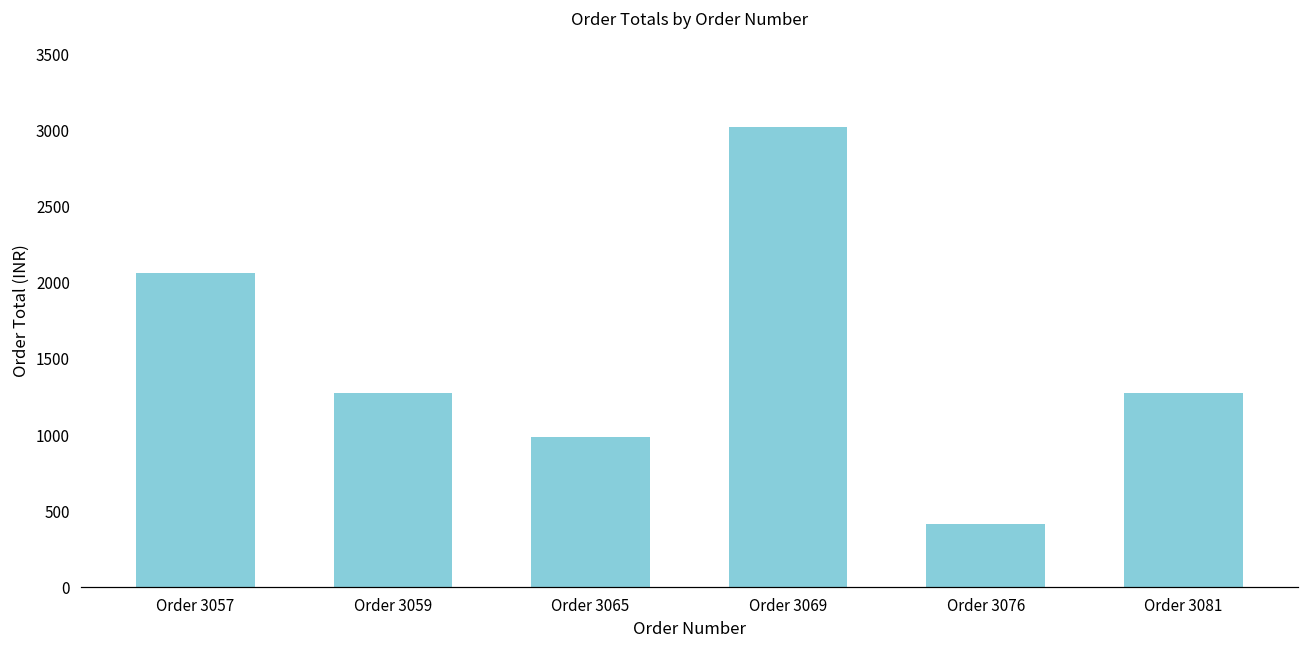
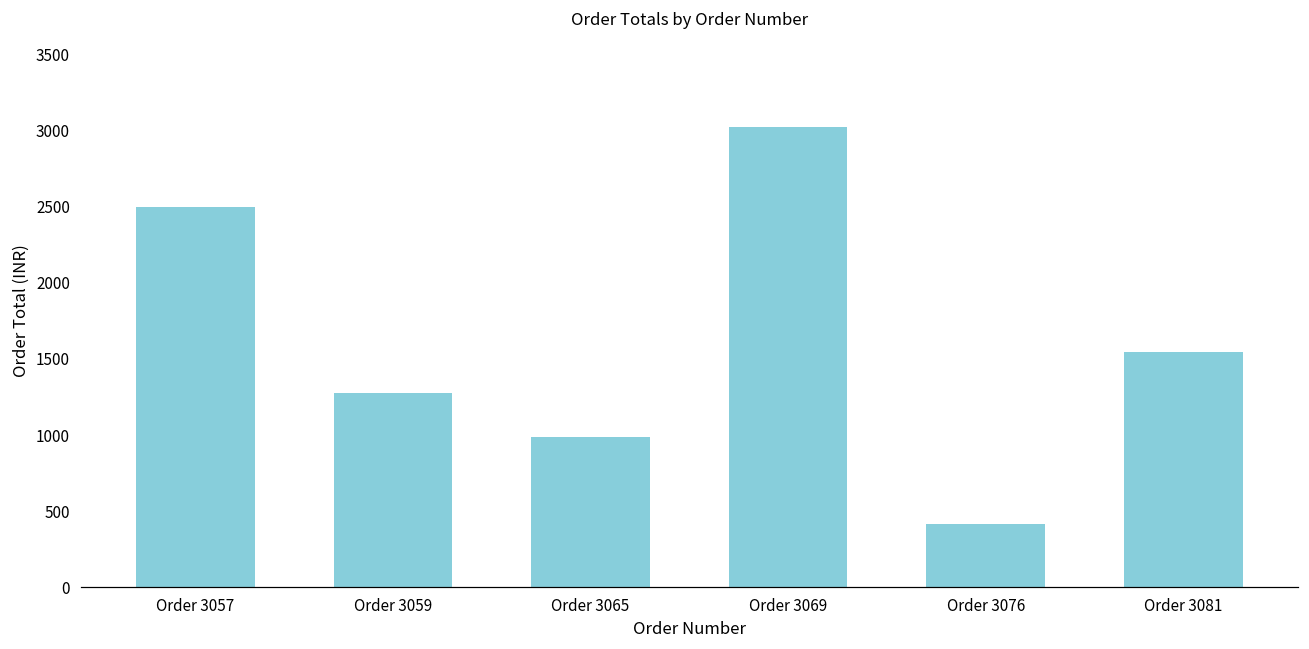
  {
-   "Order 3057": 2070,
+   "Order 3057": 2500,
    "Order 3059": 1280,
    "Order 3065": 990,
    "Order 3069": 3030,
    "Order 3076": 420,
-   "Order 3081": 1280
+   "Order 3081": 1550
  }
